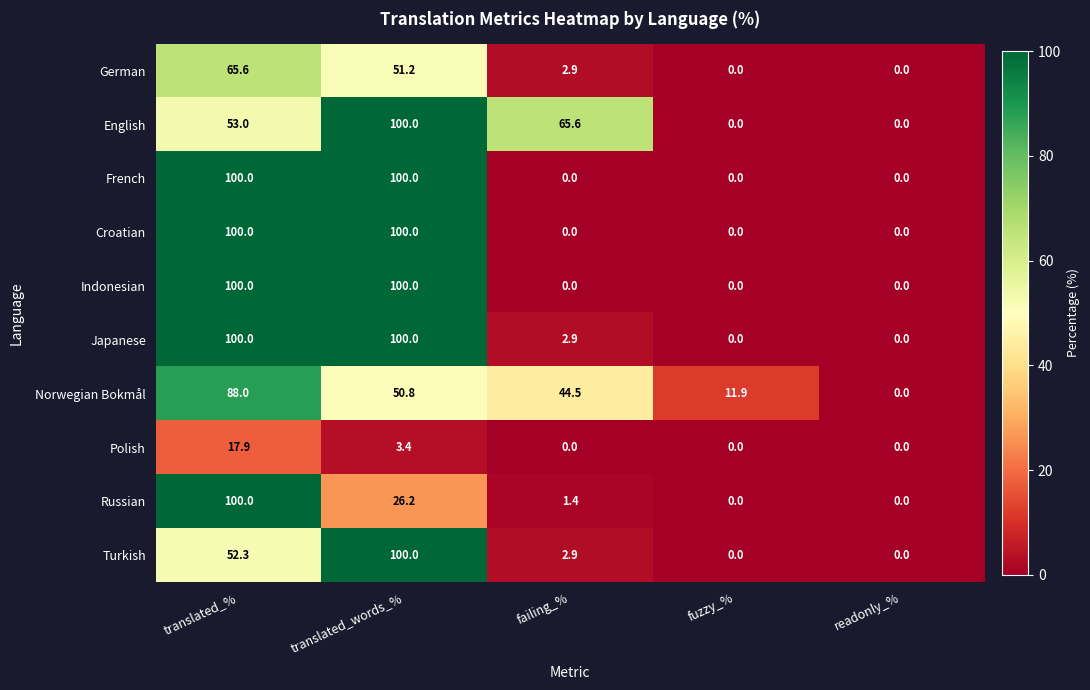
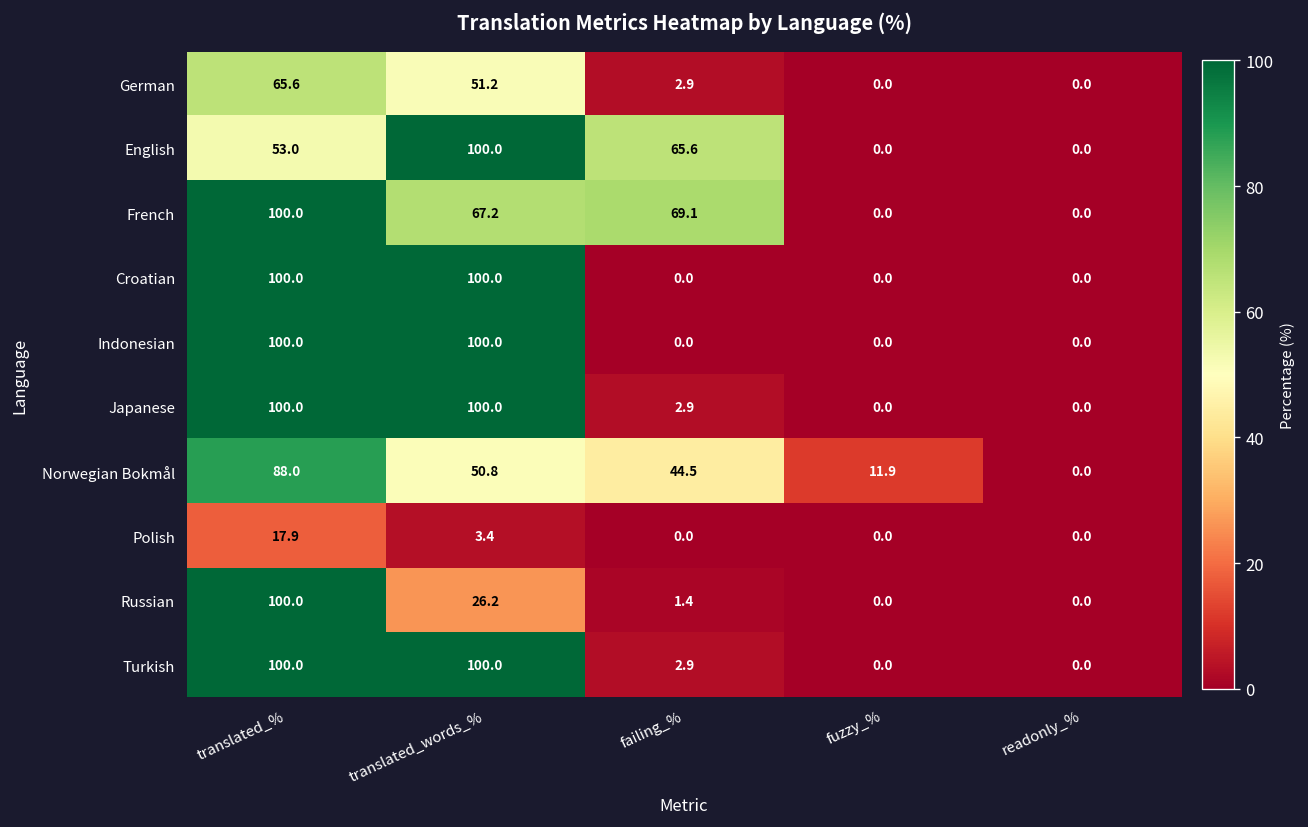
  {
    "German": {
      "translated_%": 65.6,
      "translated_words_%": 51.2,
      "failing_%": 2.9,
      "fuzzy_%": 0.0,
      "readonly_%": 0.0
    },
    "English": {
      "translated_%": 53.0,
      "translated_words_%": 100.0,
      "failing_%": 65.6,
      "fuzzy_%": 0.0,
      "readonly_%": 0.0
    },
    "French": {
      "translated_%": 100.0,
-     "translated_words_%": 100.0,
-     "failing_%": 0.0,
+     "translated_words_%": 67.2,
+     "failing_%": 69.1,
      "fuzzy_%": 0.0,
      "readonly_%": 0.0
    },
    "Croatian": {
      "translated_%": 100.0,
      "translated_words_%": 100.0,
      "failing_%": 0.0,
      "fuzzy_%": 0.0,
      "readonly_%": 0.0
    },
    "Indonesian": {
      "translated_%": 100.0,
      "translated_words_%": 100.0,
      "failing_%": 0.0,
      "fuzzy_%": 0.0,
      "readonly_%": 0.0
    },
    "Japanese": {
      "translated_%": 100.0,
      "translated_words_%": 100.0,
      "failing_%": 2.9,
      "fuzzy_%": 0.0,
      "readonly_%": 0.0
    },
    "Norwegian Bokmål": {
      "translated_%": 88.0,
      "translated_words_%": 50.8,
      "failing_%": 44.5,
      "fuzzy_%": 11.9,
      "readonly_%": 0.0
    },
    "Polish": {
      "translated_%": 17.9,
      "translated_words_%": 3.4,
      "failing_%": 0.0,
      "fuzzy_%": 0.0,
      "readonly_%": 0.0
    },
    "Russian": {
      "translated_%": 100.0,
      "translated_words_%": 26.2,
      "failing_%": 1.4,
      "fuzzy_%": 0.0,
      "readonly_%": 0.0
    },
    "Turkish": {
-     "translated_%": 52.3,
+     "translated_%": 100.0,
      "translated_words_%": 100.0,
      "failing_%": 2.9,
      "fuzzy_%": 0.0,
      "readonly_%": 0.0
    }
  }
